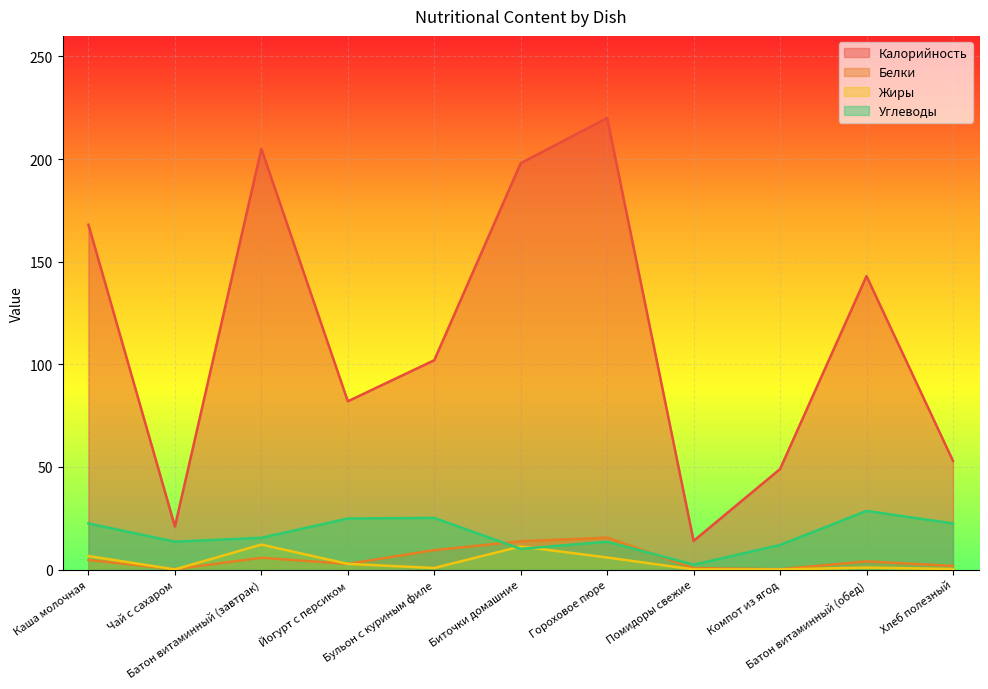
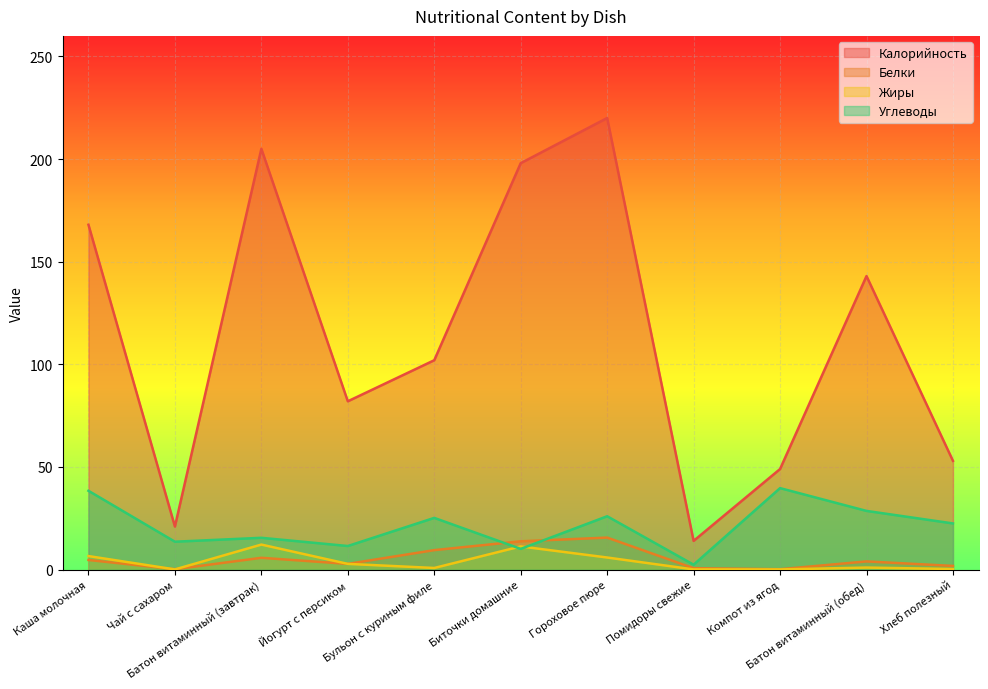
  {
    "Углеводы": {
-     "Каша молочная": 23,
+     "Каша молочная": 38,
      "Чай с сахаром": 14,
      "Батон витаминный (завтрак)": 16,
-     "Йогурт с персиком": 25,
+     "Йогурт с персиком": 12,
      "Бульон с куриным филе": 25,
-     "Гороховое пюре": 14,
+     "Гороховое пюре": 26,
      "Помидоры свежие": 2,
-     "Компот из ягод": 12,
+     "Компот из ягод": 40,
      "Батон витаминный (обед)": 29,
      "Хлеб полезный": 23
    }
  }
